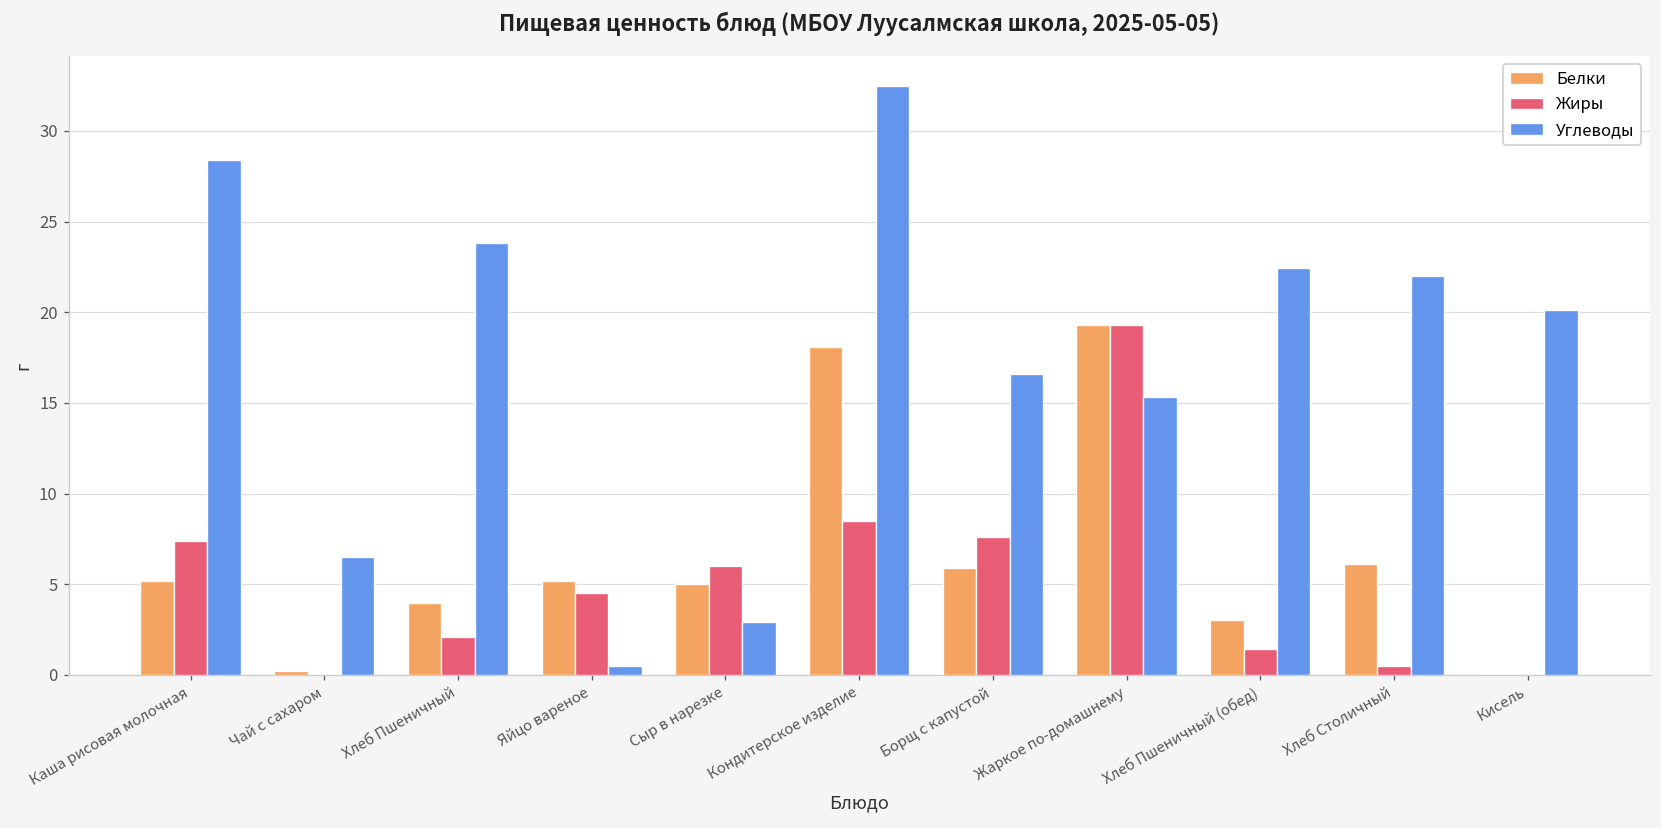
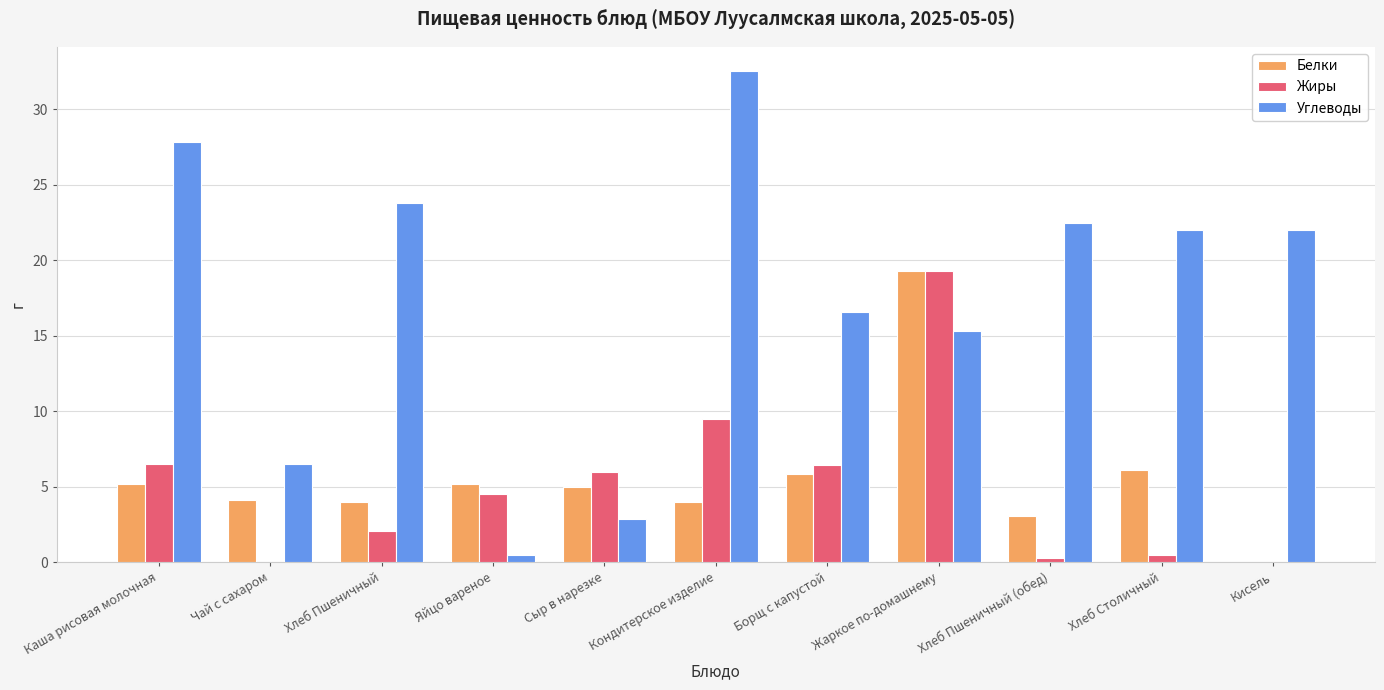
  {
    "Белки": {
      "Каша рисовая молочная": 5.2,
-     "Чай с сахаром": 0.2,
+     "Чай с сахаром": 4.1,
      "Хлеб Пшеничный": 4.0,
      "Яйцо вареное": 5.2,
      "Сыр в нарезке": 5.0,
-     "Кондитерское изделие": 18.1,
+     "Кондитерское изделие": 4.0,
      "Борщ с капустой": 5.9,
      "Жаркое по-домашнему": 19.3,
      "Хлеб Пшеничный (обед)": 3.0,
      "Хлеб Столичный": 6.1,
      "Кисель": 0.0
    },
    "Жиры": {
-     "Каша рисовая молочная": 7.4,
+     "Каша рисовая молочная": 6.5,
      "Чай с сахаром": 0.0,
      "Хлеб Пшеничный": 2.1,
      "Яйцо вареное": 4.5,
      "Сыр в нарезке": 6.0,
-     "Кондитерское изделие": 8.5,
-     "Борщ с капустой": 7.6,
+     "Кондитерское изделие": 9.5,
+     "Борщ с капустой": 6.4,
      "Жаркое по-домашнему": 19.3,
-     "Хлеб Пшеничный (обед)": 1.5,
+     "Хлеб Пшеничный (обед)": 0.3,
      "Хлеб Столичный": 0.5,
      "Кисель": 0.0
    },
    "Углеводы": {
-     "Каша рисовая молочная": 28.4,
+     "Каша рисовая молочная": 27.8,
      "Чай с сахаром": 6.5,
      "Хлеб Пшеничный": 23.8,
      "Яйцо вареное": 0.5,
      "Сыр в нарезке": 2.9,
      "Кондитерское изделие": 32.5,
      "Борщ с капустой": 16.6,
      "Жаркое по-домашнему": 15.3,
      "Хлеб Пшеничный (обед)": 22.4,
      "Хлеб Столичный": 22.0,
-     "Кисель": 20.1
+     "Кисель": 22.0
    }
  }
